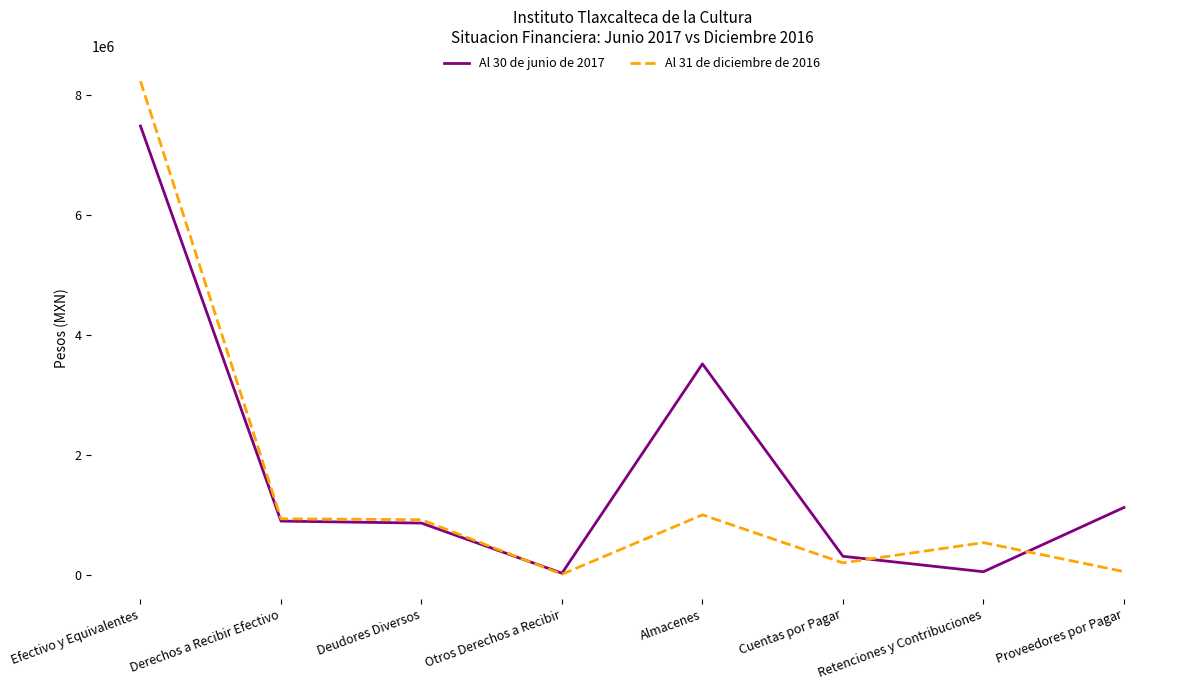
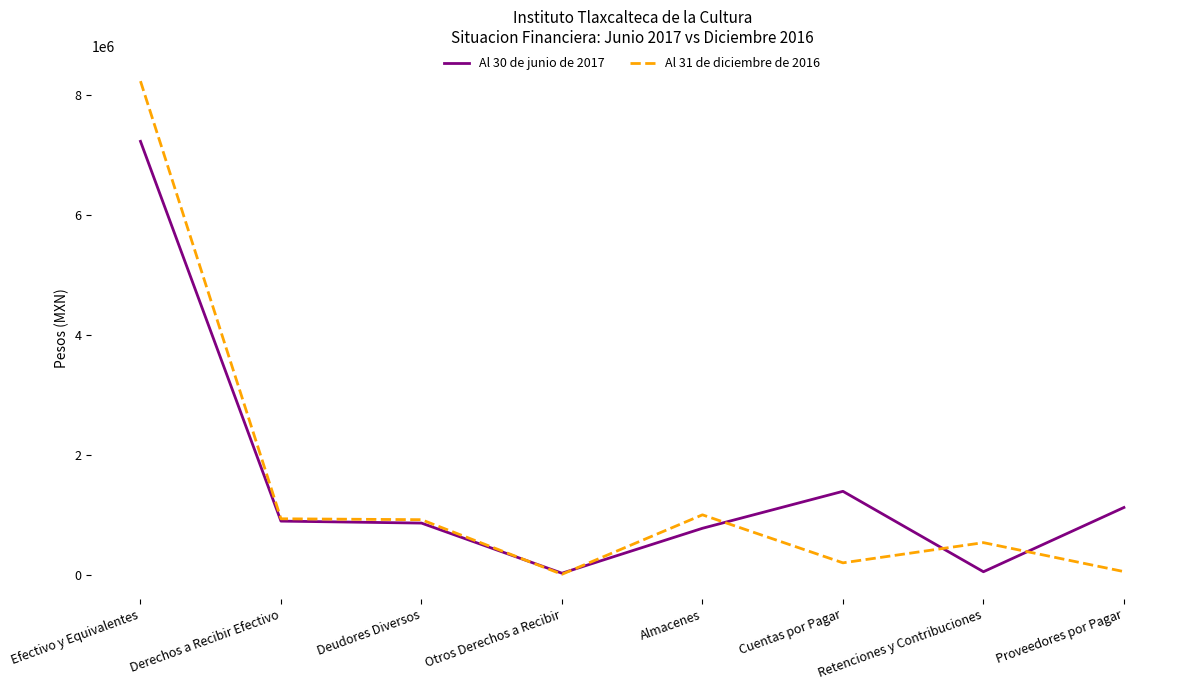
  {
    "Al 30 de junio de 2017": {
-     "Efectivo y Equivalentes": 7500000,
+     "Efectivo y Equivalentes": 7200000,
      "Deudores Diversos": 900000,
-     "Almacenes": 3500000,
-     "Cuentas por Pagar": 300000,
+     "Almacenes": 800000,
+     "Cuentas por Pagar": 1400000,
      "Retenciones y Contribuciones": 100000,
      "Proveedores por Pagar": 1100000
    },
    "Al 31 de diciembre de 2016": {
      "Efectivo y Equivalentes": 8200000,
      "Deudores Diversos": 900000,
      "Almacenes": 1000000,
      "Cuentas por Pagar": 200000,
      "Retenciones y Contribuciones": 500000,
      "Proveedores por Pagar": 100000
    }
  }
